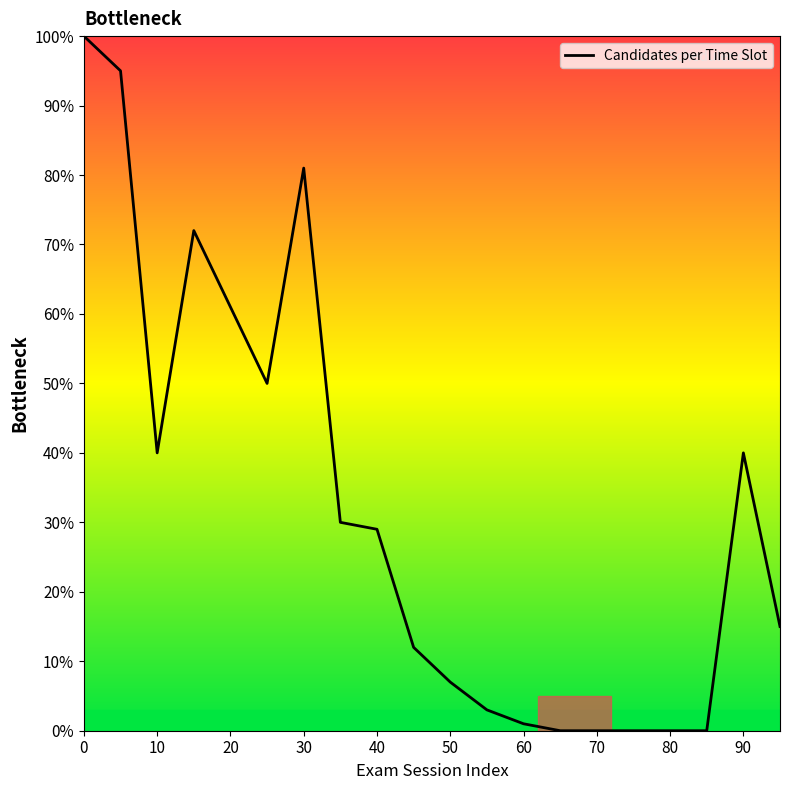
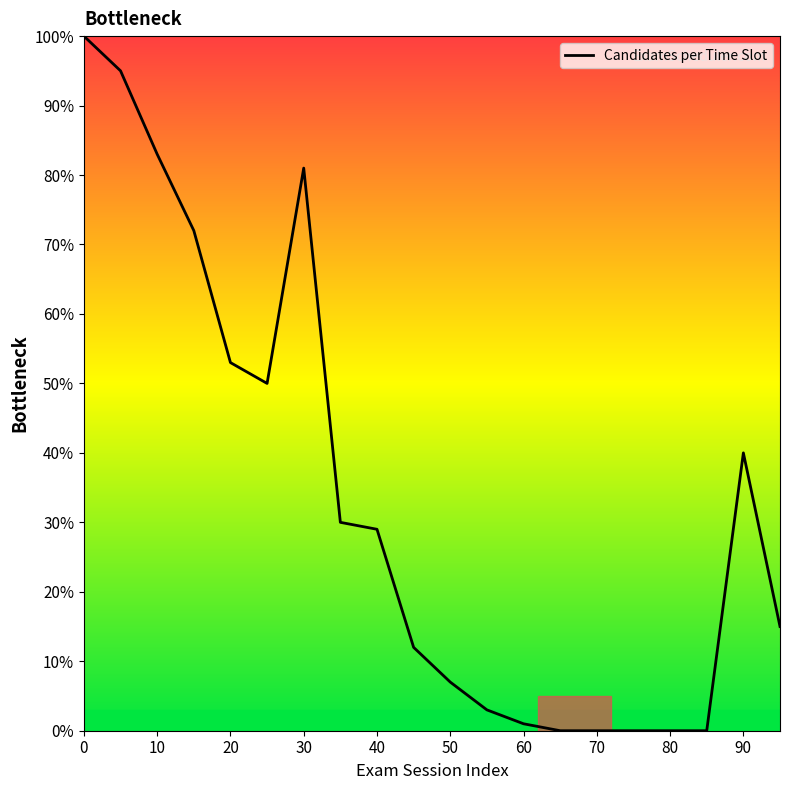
  {
    "0": "100%",
-   "10": "40%",
-   "20": "61%",
+   "10": "83%",
+   "20": "53%",
    "30": "81%",
    "40": "29%",
    "50": "7%",
    "90": "40%"
  }
